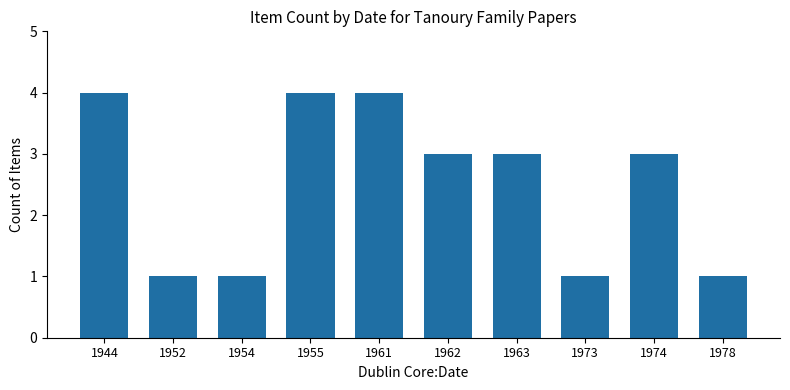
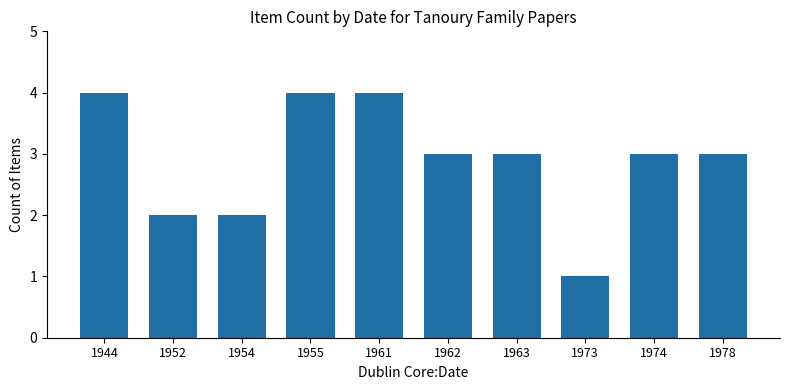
  {
    "1944": 4,
-   "1952": 1,
-   "1954": 1,
+   "1952": 2,
+   "1954": 2,
    "1955": 4,
    "1961": 4,
    "1962": 3,
    "1963": 3,
    "1973": 1,
    "1974": 3,
-   "1978": 1
+   "1978": 3
  }
